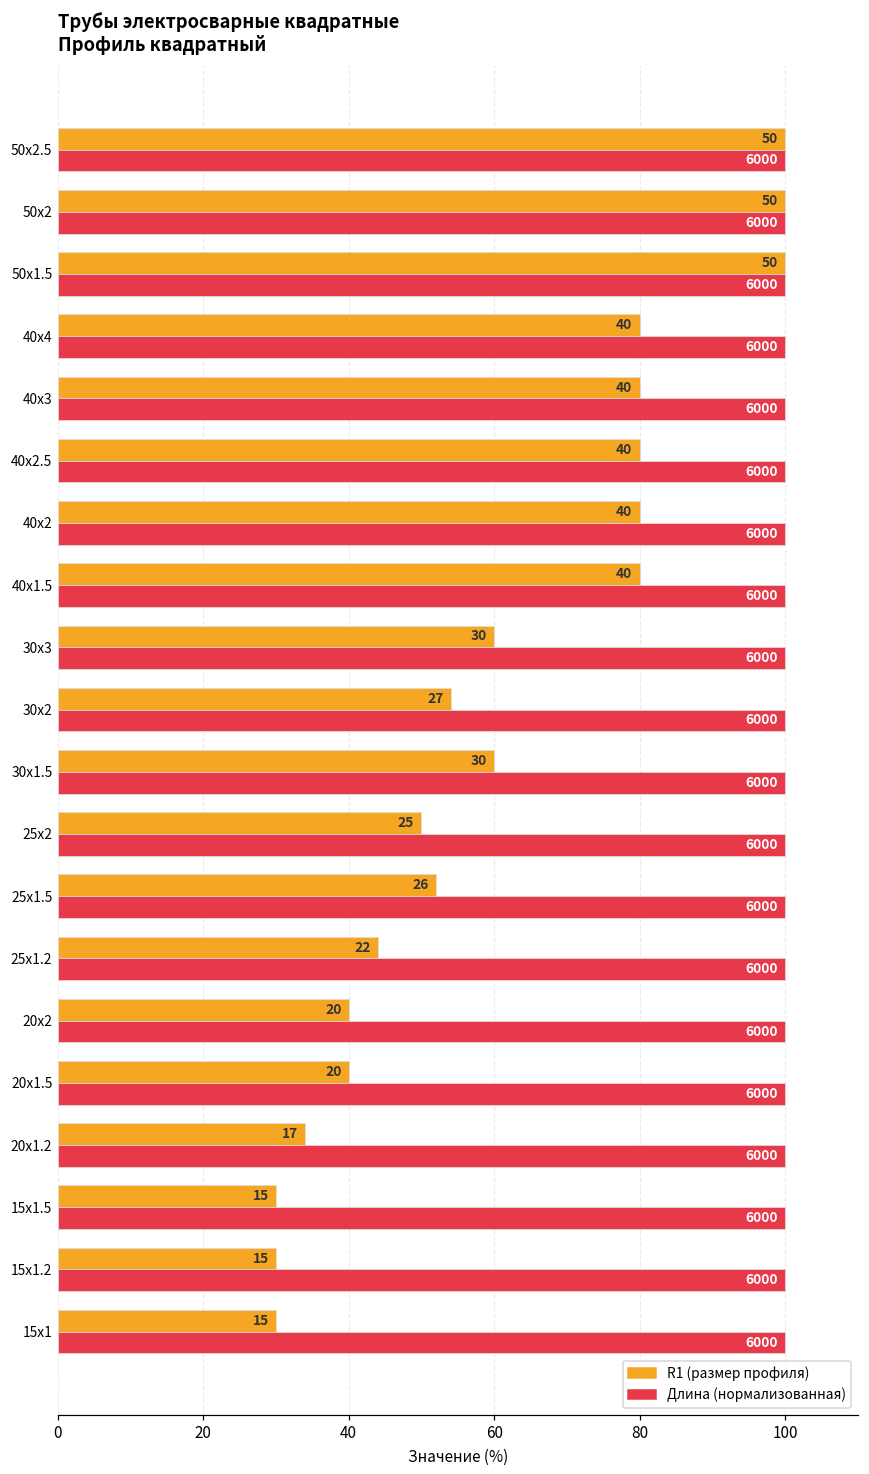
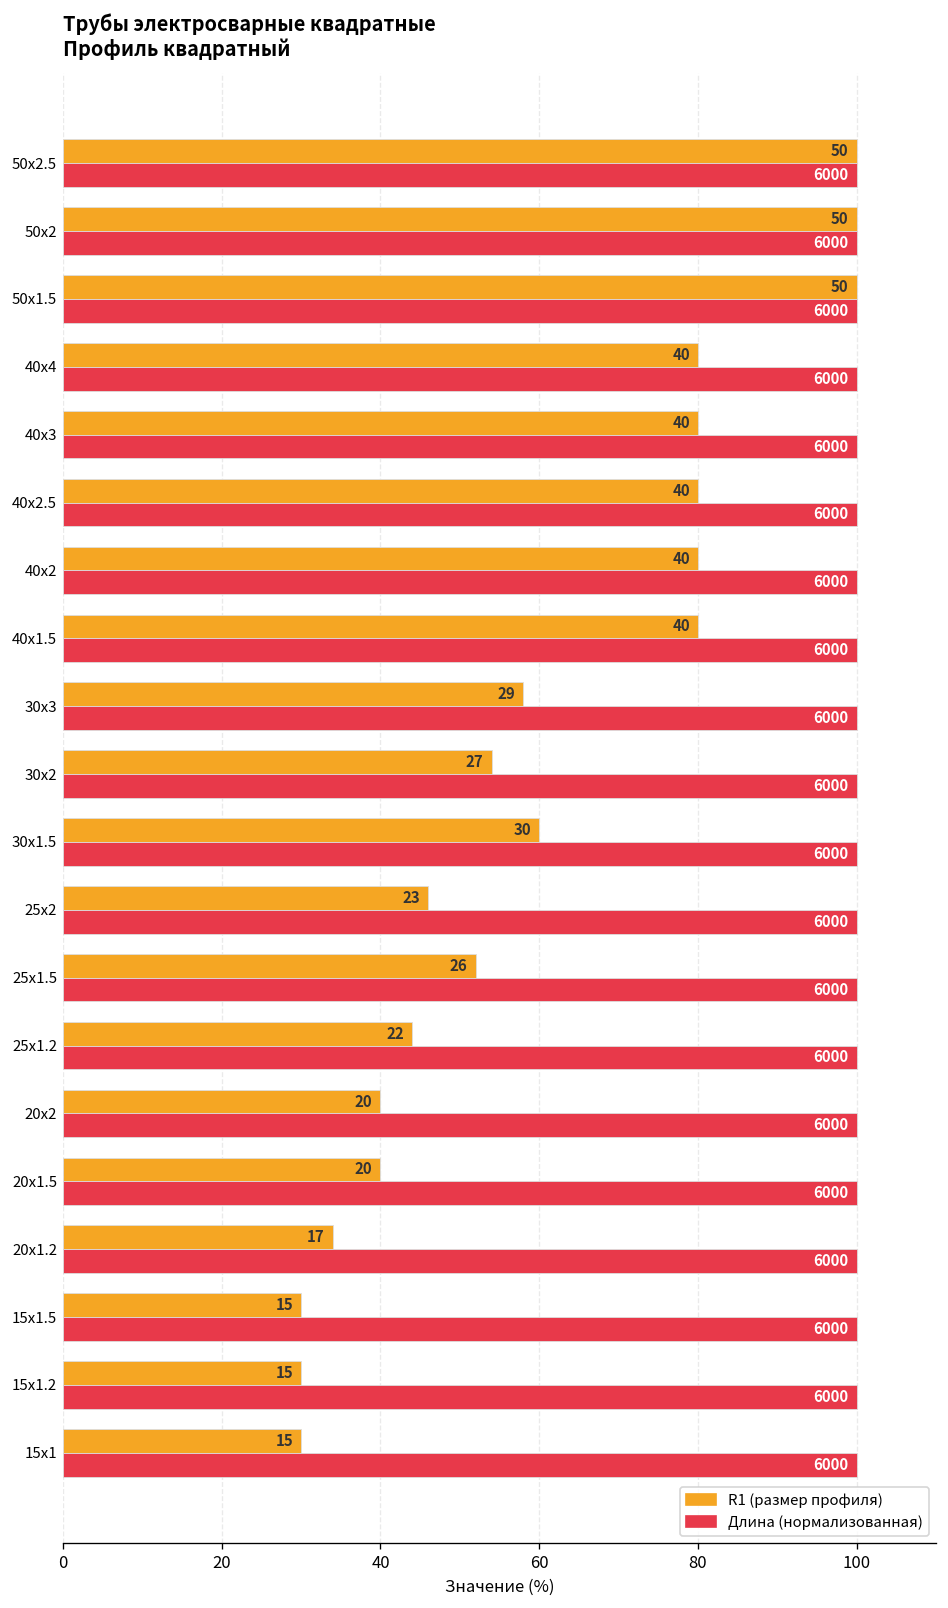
  {
    "R1 (размер профиля)": {
-     "30x3": 30,
-     "25x2": 25
+     "30x3": 29,
+     "25x2": 23
    }
  }
